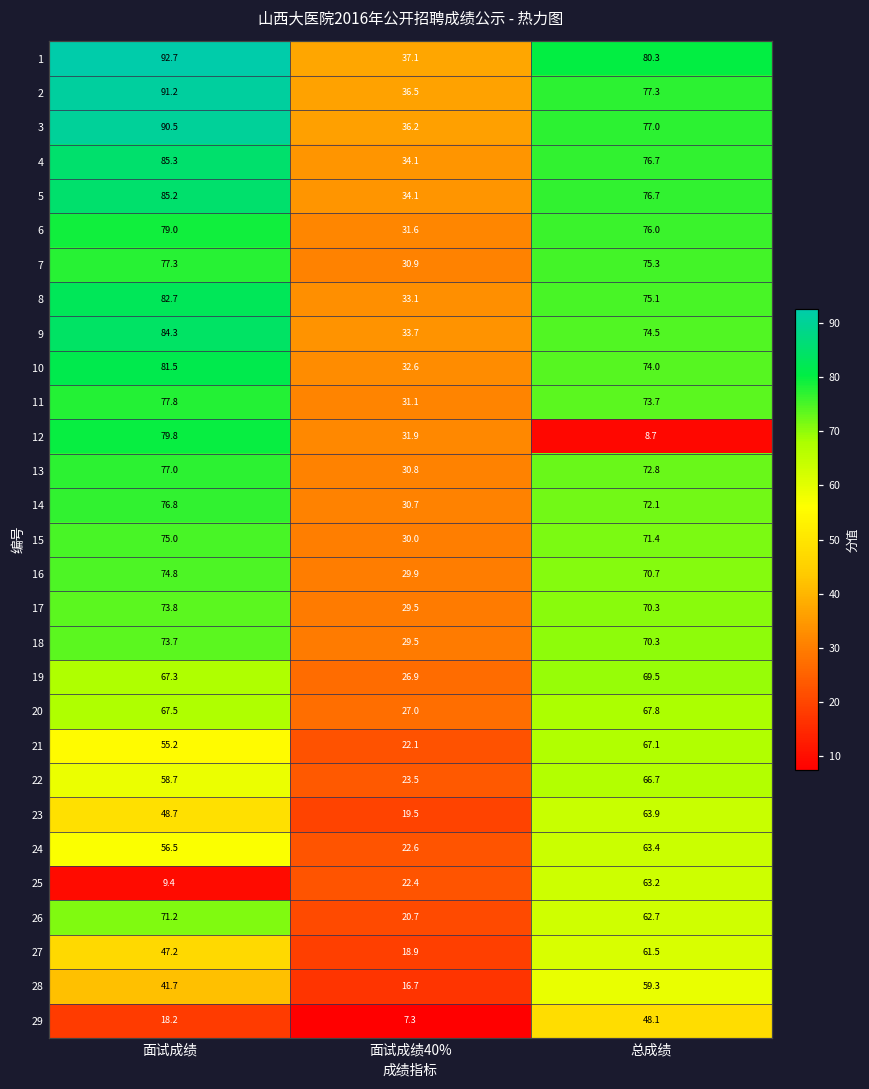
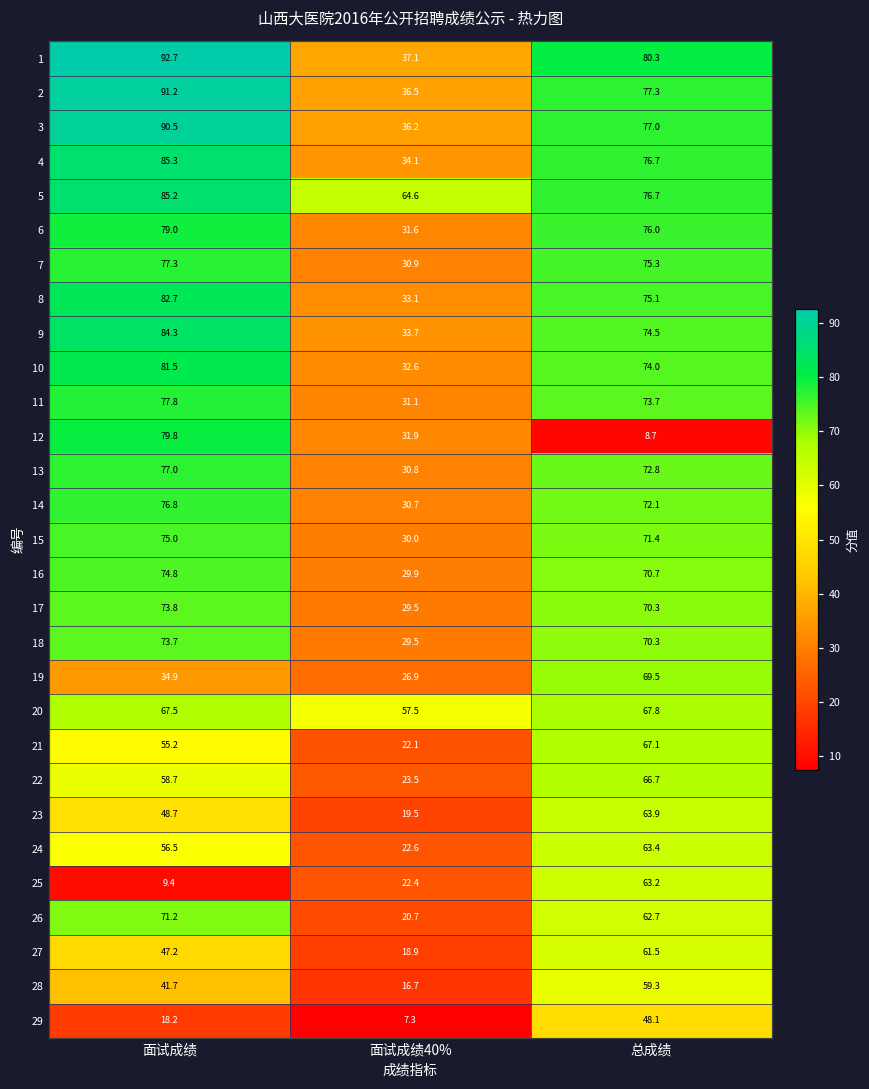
  {
    "1": {
      "面试成绩": 92.7,
      "面试成绩40%": 37.1,
      "总成绩": 80.3
    },
    "2": {
      "面试成绩": 91.2,
      "面试成绩40%": 36.5,
      "总成绩": 77.3
    },
    "3": {
      "面试成绩": 90.5,
      "面试成绩40%": 36.2,
      "总成绩": 77.0
    },
    "4": {
      "面试成绩": 85.3,
      "面试成绩40%": 34.1,
      "总成绩": 76.7
    },
    "5": {
      "面试成绩": 85.2,
-     "面试成绩40%": 34.1,
+     "面试成绩40%": 64.6,
      "总成绩": 76.7
    },
    "6": {
      "面试成绩": 79.0,
      "面试成绩40%": 31.6,
      "总成绩": 76.0
    },
    "7": {
      "面试成绩": 77.3,
      "面试成绩40%": 30.9,
      "总成绩": 75.3
    },
    "8": {
      "面试成绩": 82.7,
      "面试成绩40%": 33.1,
      "总成绩": 75.1
    },
    "9": {
      "面试成绩": 84.3,
      "面试成绩40%": 33.7,
      "总成绩": 74.5
    },
    "10": {
      "面试成绩": 81.5,
      "面试成绩40%": 32.6,
      "总成绩": 74.0
    },
    "11": {
      "面试成绩": 77.8,
      "面试成绩40%": 31.1,
      "总成绩": 73.7
    },
    "12": {
      "面试成绩": 79.8,
      "面试成绩40%": 31.9,
      "总成绩": 8.7
    },
    "13": {
      "面试成绩": 77.0,
      "面试成绩40%": 30.8,
      "总成绩": 72.8
    },
    "14": {
      "面试成绩": 76.8,
      "面试成绩40%": 30.7,
      "总成绩": 72.1
    },
    "15": {
      "面试成绩": 75.0,
      "面试成绩40%": 30.0,
      "总成绩": 71.4
    },
    "16": {
      "面试成绩": 74.8,
      "面试成绩40%": 29.9,
      "总成绩": 70.7
    },
    "17": {
      "面试成绩": 73.8,
      "面试成绩40%": 29.5,
      "总成绩": 70.3
    },
    "18": {
      "面试成绩": 73.7,
      "面试成绩40%": 29.5,
      "总成绩": 70.3
    },
    "19": {
-     "面试成绩": 67.3,
+     "面试成绩": 34.9,
      "面试成绩40%": 26.9,
      "总成绩": 69.5
    },
    "20": {
      "面试成绩": 67.5,
-     "面试成绩40%": 27.0,
+     "面试成绩40%": 57.5,
      "总成绩": 67.8
    },
    "21": {
      "面试成绩": 55.2,
      "面试成绩40%": 22.1,
      "总成绩": 67.1
    },
    "22": {
      "面试成绩": 58.7,
      "面试成绩40%": 23.5,
      "总成绩": 66.7
    },
    "23": {
      "面试成绩": 48.7,
      "面试成绩40%": 19.5,
      "总成绩": 63.9
    },
    "24": {
      "面试成绩": 56.5,
      "面试成绩40%": 22.6,
      "总成绩": 63.4
    },
    "25": {
      "面试成绩": 9.4,
      "面试成绩40%": 22.4,
      "总成绩": 63.2
    },
    "26": {
      "面试成绩": 71.2,
      "面试成绩40%": 20.7,
      "总成绩": 62.7
    },
    "27": {
      "面试成绩": 47.2,
      "面试成绩40%": 18.9,
      "总成绩": 61.5
    },
    "28": {
      "面试成绩": 41.7,
      "面试成绩40%": 16.7,
      "总成绩": 59.3
    },
    "29": {
      "面试成绩": 18.2,
      "面试成绩40%": 7.3,
      "总成绩": 48.1
    }
  }
